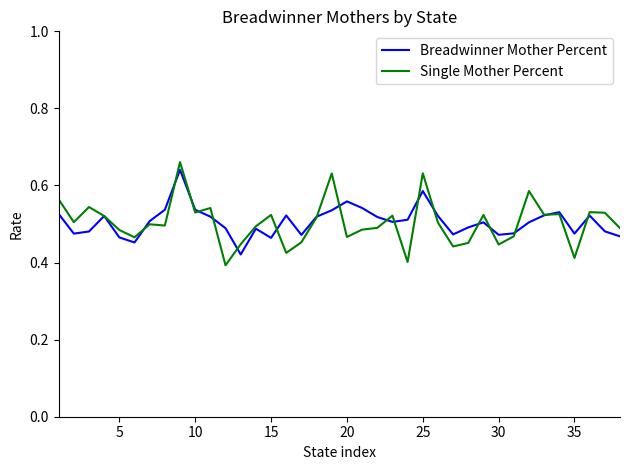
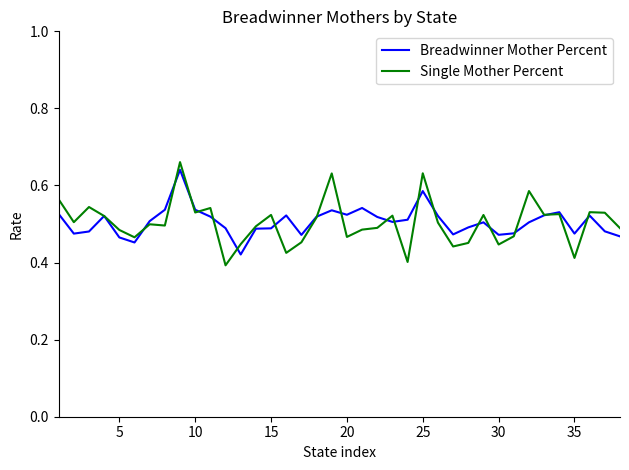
  {
    "Breadwinner Mother Percent": {
      "5": 0.47,
      "10": 0.54,
-     "15": 0.46,
-     "20": 0.56,
+     "15": 0.49,
+     "20": 0.52,
      "25": 0.59,
      "30": 0.47,
      "35": 0.48
    },
    "Single Mother Percent": {
      "5": 0.48,
      "10": 0.53,
      "15": 0.52,
      "20": 0.47,
      "25": 0.63,
      "30": 0.45,
      "35": 0.41
    }
  }
